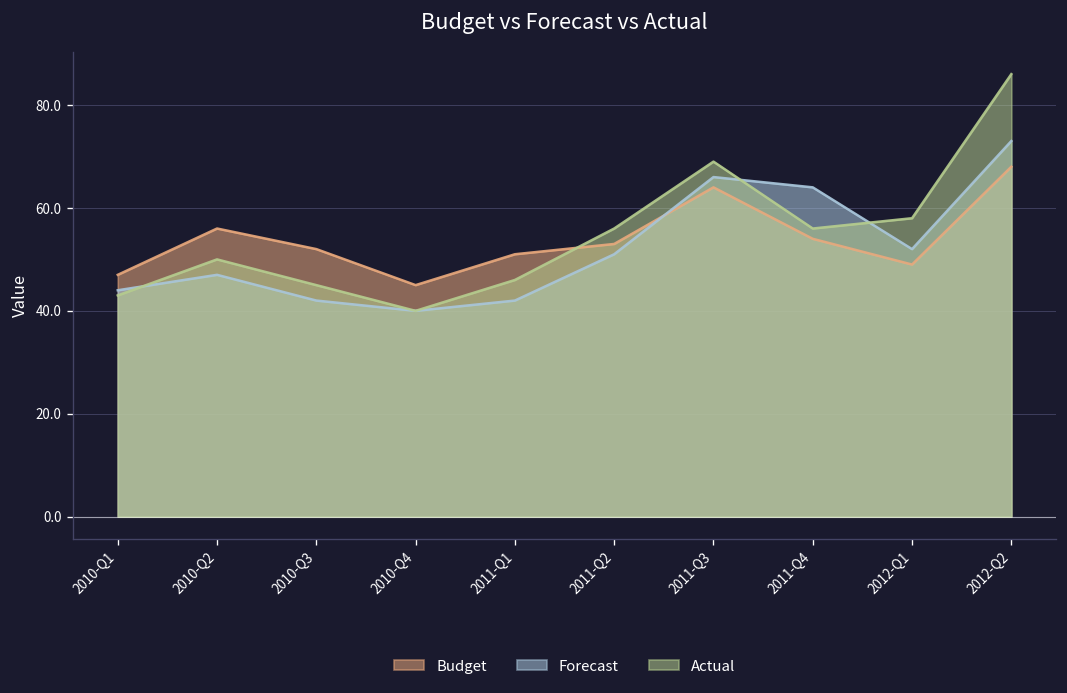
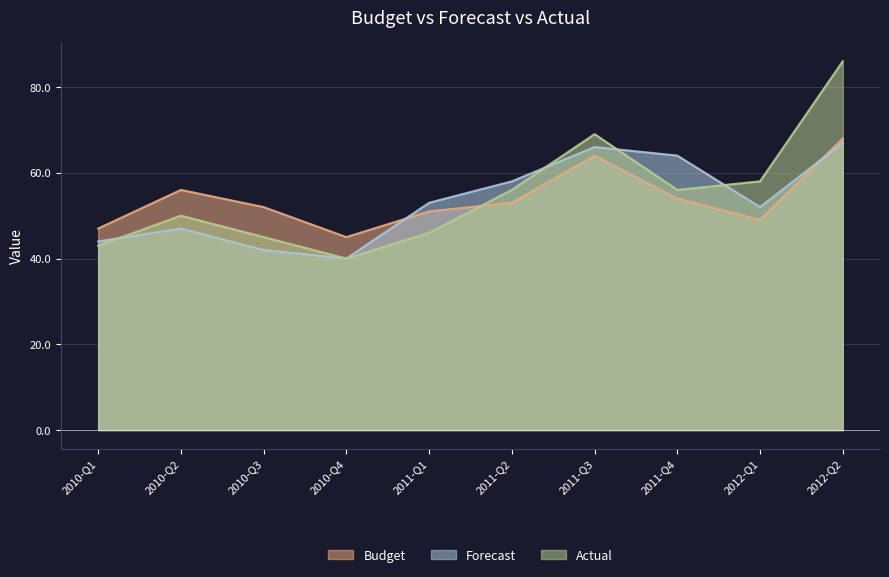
  {
    "Forecast": {
      "2010-Q1": 44,
      "2010-Q2": 47,
      "2010-Q3": 42,
-     "2011-Q1": 42,
-     "2011-Q2": 51,
+     "2011-Q1": 53,
+     "2011-Q2": 58,
      "2011-Q3": 66,
      "2011-Q4": 64,
      "2012-Q1": 52,
-     "2012-Q2": 73
+     "2012-Q2": 67
    }
  }
